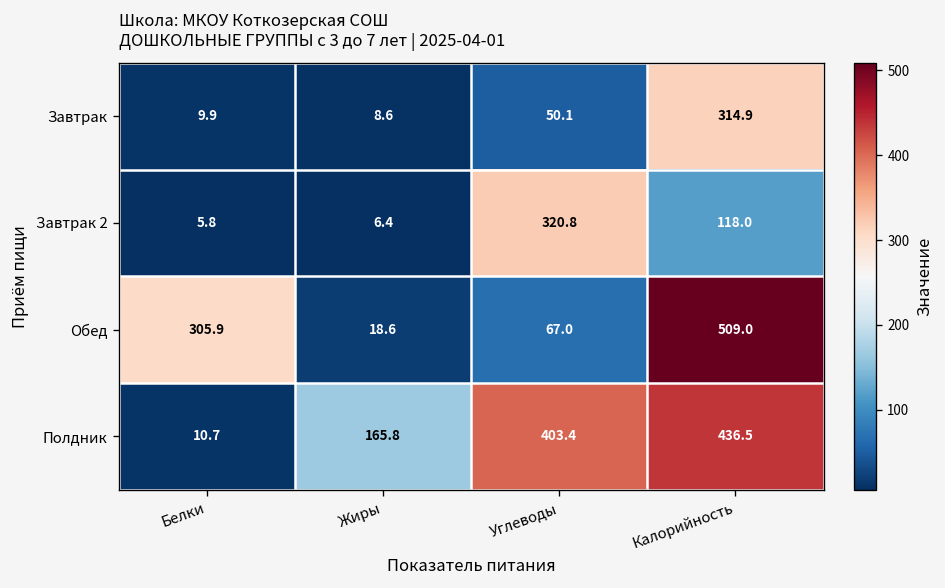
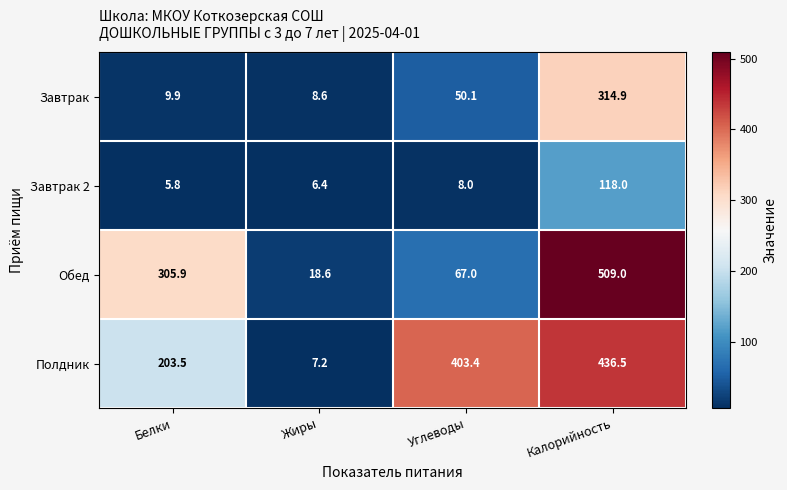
  {
    "Завтрак": {
      "Белки": 9.9,
      "Жиры": 8.6,
      "Углеводы": 50.1,
      "Калорийность": 314.9
    },
    "Завтрак 2": {
      "Белки": 5.8,
      "Жиры": 6.4,
-     "Углеводы": 320.8,
+     "Углеводы": 8.0,
      "Калорийность": 118.0
    },
    "Обед": {
      "Белки": 305.9,
      "Жиры": 18.6,
      "Углеводы": 67.0,
      "Калорийность": 509.0
    },
    "Полдник": {
-     "Белки": 10.7,
-     "Жиры": 165.8,
+     "Белки": 203.5,
+     "Жиры": 7.2,
      "Углеводы": 403.4,
      "Калорийность": 436.5
    }
  }
